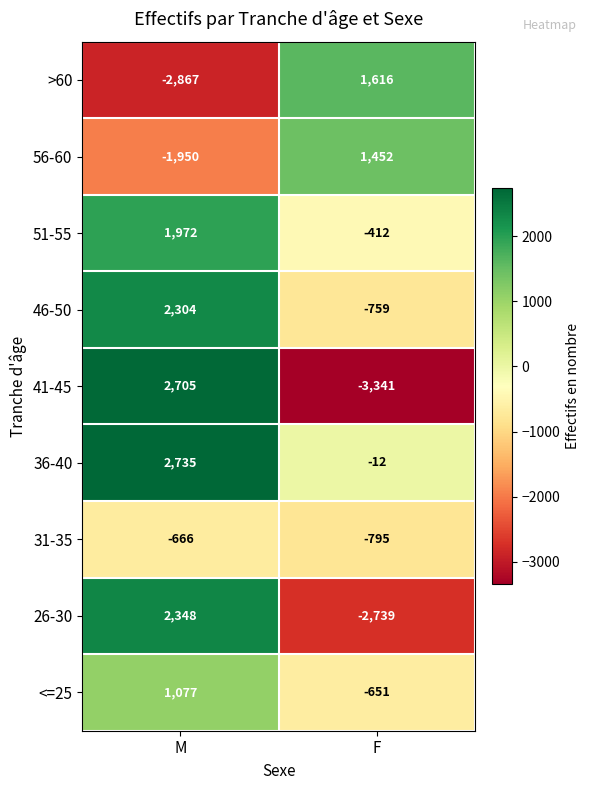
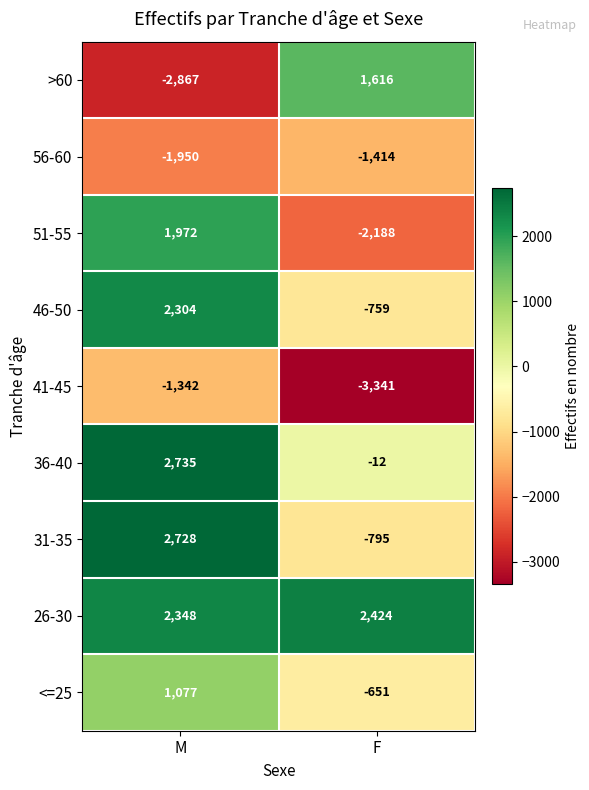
  {
    ">60": {
      "M": "-2,867",
      "F": "1,616"
    },
    "56-60": {
      "M": "-1,950",
-     "F": "1,452"
+     "F": "-1,414"
    },
    "51-55": {
      "M": "1,972",
-     "F": "-412"
+     "F": "-2,188"
    },
    "46-50": {
      "M": "2,304",
      "F": "-759"
    },
    "41-45": {
-     "M": "2,705",
+     "M": "-1,342",
      "F": "-3,341"
    },
    "36-40": {
      "M": "2,735",
      "F": "-12"
    },
    "31-35": {
-     "M": "-666",
+     "M": "2,728",
      "F": "-795"
    },
    "26-30": {
      "M": "2,348",
-     "F": "-2,739"
+     "F": "2,424"
    },
    "<=25": {
      "M": "1,077",
      "F": "-651"
    }
  }
